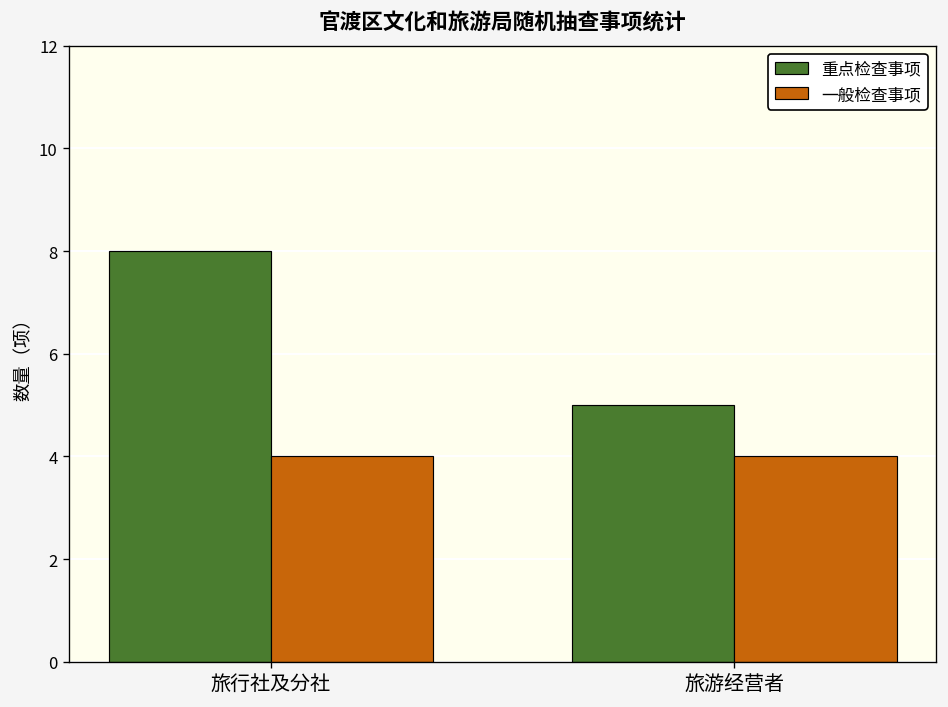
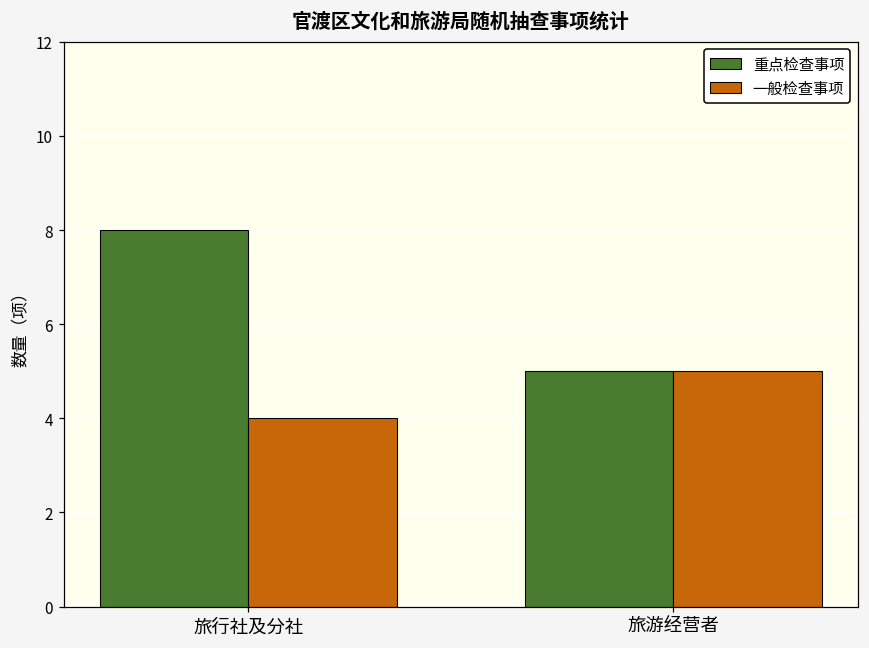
  {
    "重点检查事项": {
      "旅行社及分社": 8,
      "旅游经营者": 5
    },
    "一般检查事项": {
      "旅行社及分社": 4,
-     "旅游经营者": 4
+     "旅游经营者": 5
    }
  }
